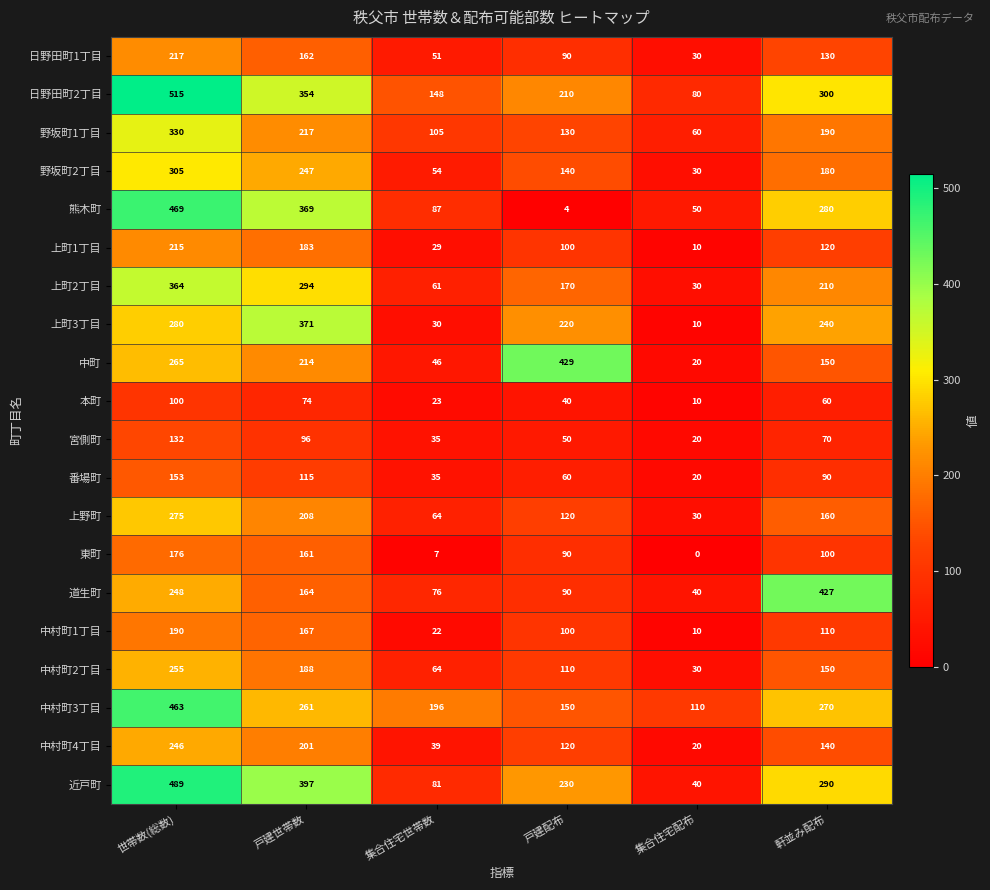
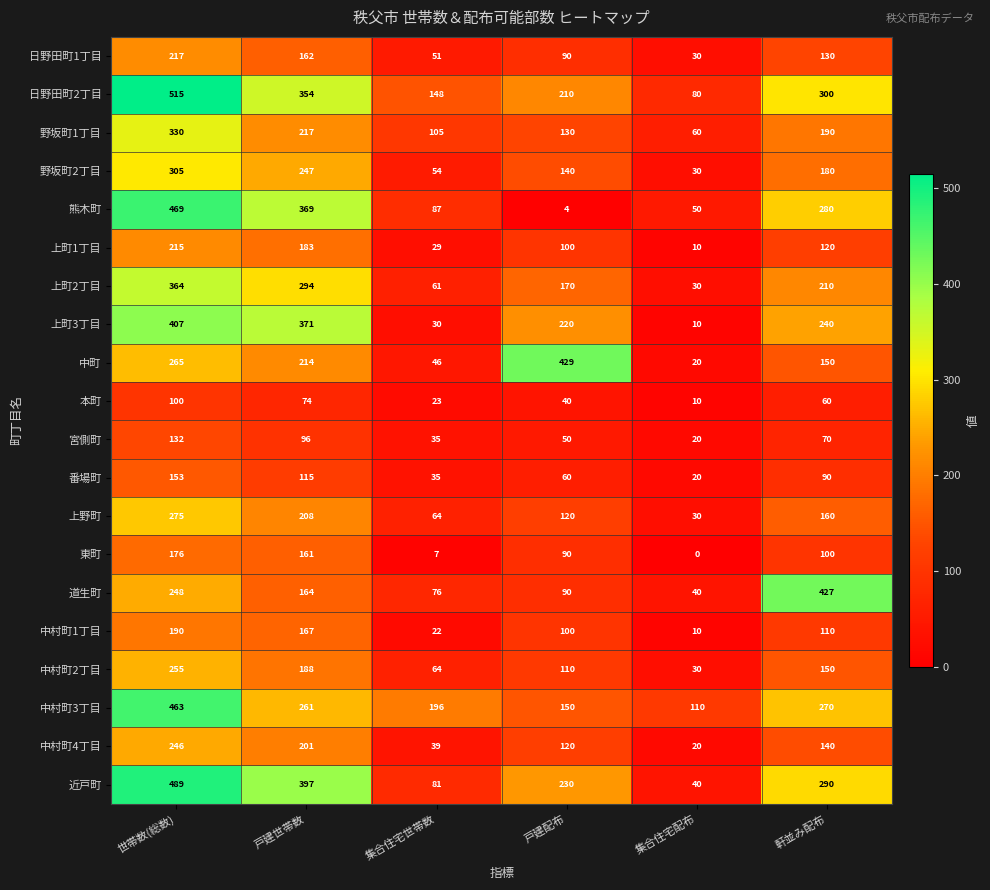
  {
    "日野田町1丁目": {
      "世帯数(総数)": 217,
      "戸建世帯数": 162,
      "集合住宅世帯数": 51,
      "戸建配布": 90,
      "集合住宅配布": 30,
      "軒並み配布": 130
    },
    "日野田町2丁目": {
      "世帯数(総数)": 515,
      "戸建世帯数": 354,
      "集合住宅世帯数": 148,
      "戸建配布": 210,
      "集合住宅配布": 80,
      "軒並み配布": 300
    },
    "野坂町1丁目": {
      "世帯数(総数)": 330,
      "戸建世帯数": 217,
      "集合住宅世帯数": 105,
      "戸建配布": 130,
      "集合住宅配布": 60,
      "軒並み配布": 190
    },
    "野坂町2丁目": {
      "世帯数(総数)": 305,
      "戸建世帯数": 247,
      "集合住宅世帯数": 54,
      "戸建配布": 140,
      "集合住宅配布": 30,
      "軒並み配布": 180
    },
    "熊木町": {
      "世帯数(総数)": 469,
      "戸建世帯数": 369,
      "集合住宅世帯数": 87,
      "戸建配布": 4,
      "集合住宅配布": 50,
      "軒並み配布": 280
    },
    "上町1丁目": {
      "世帯数(総数)": 215,
      "戸建世帯数": 183,
      "集合住宅世帯数": 29,
      "戸建配布": 100,
      "集合住宅配布": 10,
      "軒並み配布": 120
    },
    "上町2丁目": {
      "世帯数(総数)": 364,
      "戸建世帯数": 294,
      "集合住宅世帯数": 61,
      "戸建配布": 170,
      "集合住宅配布": 30,
      "軒並み配布": 210
    },
    "上町3丁目": {
-     "世帯数(総数)": 280,
+     "世帯数(総数)": 407,
      "戸建世帯数": 371,
      "集合住宅世帯数": 30,
      "戸建配布": 220,
      "集合住宅配布": 10,
      "軒並み配布": 240
    },
    "中町": {
      "世帯数(総数)": 265,
      "戸建世帯数": 214,
      "集合住宅世帯数": 46,
      "戸建配布": 429,
      "集合住宅配布": 20,
      "軒並み配布": 150
    },
    "本町": {
      "世帯数(総数)": 100,
      "戸建世帯数": 74,
      "集合住宅世帯数": 23,
      "戸建配布": 40,
      "集合住宅配布": 10,
      "軒並み配布": 60
    },
    "宮側町": {
      "世帯数(総数)": 132,
      "戸建世帯数": 96,
      "集合住宅世帯数": 35,
      "戸建配布": 50,
      "集合住宅配布": 20,
      "軒並み配布": 70
    },
    "番場町": {
      "世帯数(総数)": 153,
      "戸建世帯数": 115,
      "集合住宅世帯数": 35,
      "戸建配布": 60,
      "集合住宅配布": 20,
      "軒並み配布": 90
    },
    "上野町": {
      "世帯数(総数)": 275,
      "戸建世帯数": 208,
      "集合住宅世帯数": 64,
      "戸建配布": 120,
      "集合住宅配布": 30,
      "軒並み配布": 160
    },
    "東町": {
      "世帯数(総数)": 176,
      "戸建世帯数": 161,
      "集合住宅世帯数": 7,
      "戸建配布": 90,
      "集合住宅配布": 0,
      "軒並み配布": 100
    },
    "道生町": {
      "世帯数(総数)": 248,
      "戸建世帯数": 164,
      "集合住宅世帯数": 76,
      "戸建配布": 90,
      "集合住宅配布": 40,
      "軒並み配布": 427
    },
    "中村町1丁目": {
      "世帯数(総数)": 190,
      "戸建世帯数": 167,
      "集合住宅世帯数": 22,
      "戸建配布": 100,
      "集合住宅配布": 10,
      "軒並み配布": 110
    },
    "中村町2丁目": {
      "世帯数(総数)": 255,
      "戸建世帯数": 188,
      "集合住宅世帯数": 64,
      "戸建配布": 110,
      "集合住宅配布": 30,
      "軒並み配布": 150
    },
    "中村町3丁目": {
      "世帯数(総数)": 463,
      "戸建世帯数": 261,
      "集合住宅世帯数": 196,
      "戸建配布": 150,
      "集合住宅配布": 110,
      "軒並み配布": 270
    },
    "中村町4丁目": {
      "世帯数(総数)": 246,
      "戸建世帯数": 201,
      "集合住宅世帯数": 39,
      "戸建配布": 120,
      "集合住宅配布": 20,
      "軒並み配布": 140
    },
    "近戸町": {
      "世帯数(総数)": 489,
      "戸建世帯数": 397,
      "集合住宅世帯数": 81,
      "戸建配布": 230,
      "集合住宅配布": 40,
      "軒並み配布": 290
    }
  }
